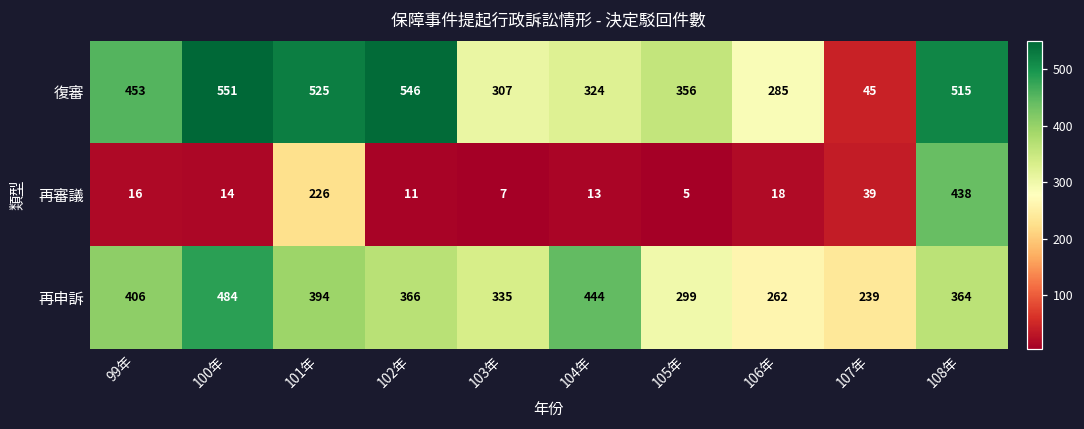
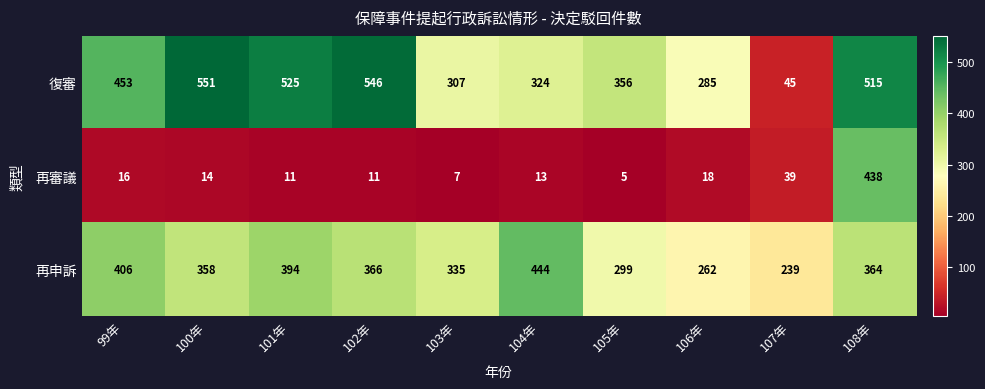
  {
    "復審": {
      "99年": 453,
      "100年": 551,
      "101年": 525,
      "102年": 546,
      "103年": 307,
      "104年": 324,
      "105年": 356,
      "106年": 285,
      "107年": 45,
      "108年": 515
    },
    "再審議": {
      "99年": 16,
      "100年": 14,
-     "101年": 226,
+     "101年": 11,
      "102年": 11,
      "103年": 7,
      "104年": 13,
      "105年": 5,
      "106年": 18,
      "107年": 39,
      "108年": 438
    },
    "再申訴": {
      "99年": 406,
-     "100年": 484,
+     "100年": 358,
      "101年": 394,
      "102年": 366,
      "103年": 335,
      "104年": 444,
      "105年": 299,
      "106年": 262,
      "107年": 239,
      "108年": 364
    }
  }
